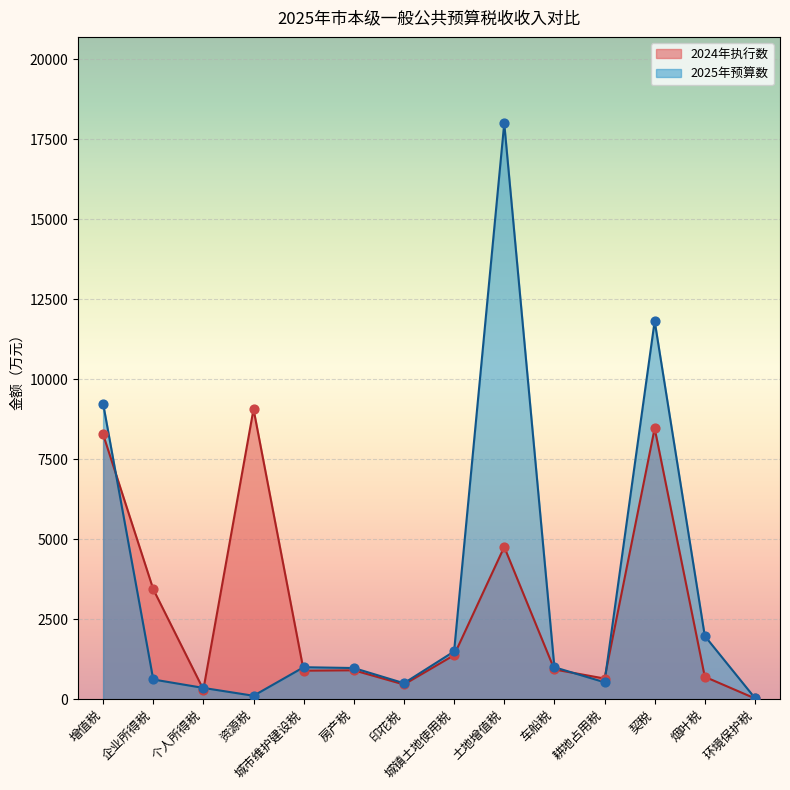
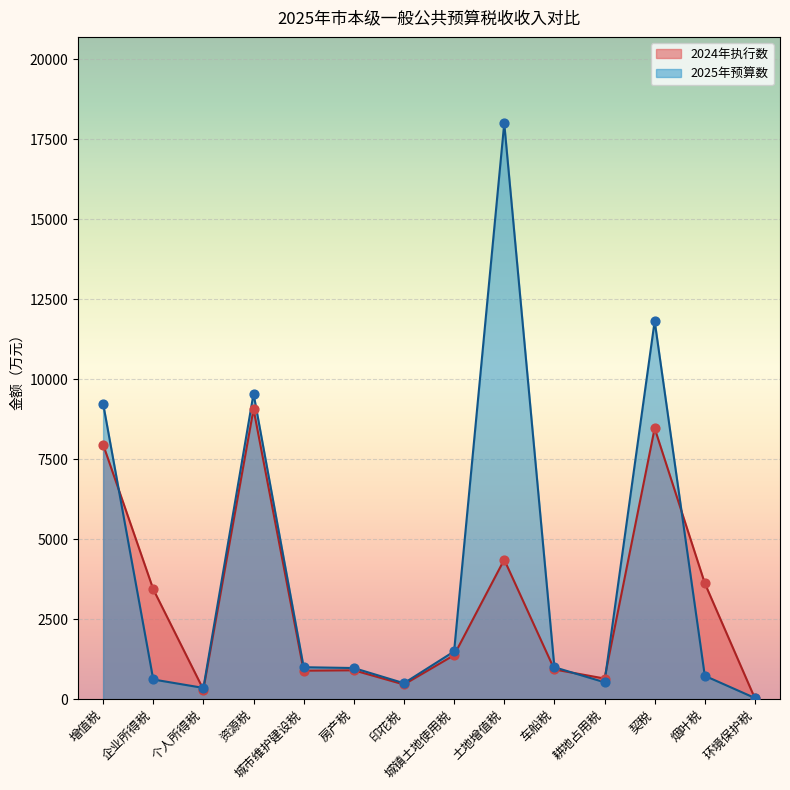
  {
    "2024年执行数": {
-     "增值税": 8300,
+     "增值税": 8000,
      "企业所得税": 3400,
      "资源税": 9100,
      "城市维护建设税": 900,
      "城镇土地使用税": 1400,
-     "土地增值税": 4800,
+     "土地增值税": 4400,
      "耕地占用税": 600,
      "契税": 8500,
-     "烟叶税": 700
+     "烟叶税": 3600
    },
    "2025年预算数": {
      "增值税": 9200,
      "企业所得税": 600,
-     "资源税": 100,
+     "资源税": 9500,
      "城市维护建设税": 1000,
      "城镇土地使用税": 1500,
      "土地增值税": 18000,
      "耕地占用税": 500,
      "契税": 11800,
-     "烟叶税": 2000
+     "烟叶税": 700
    }
  }
